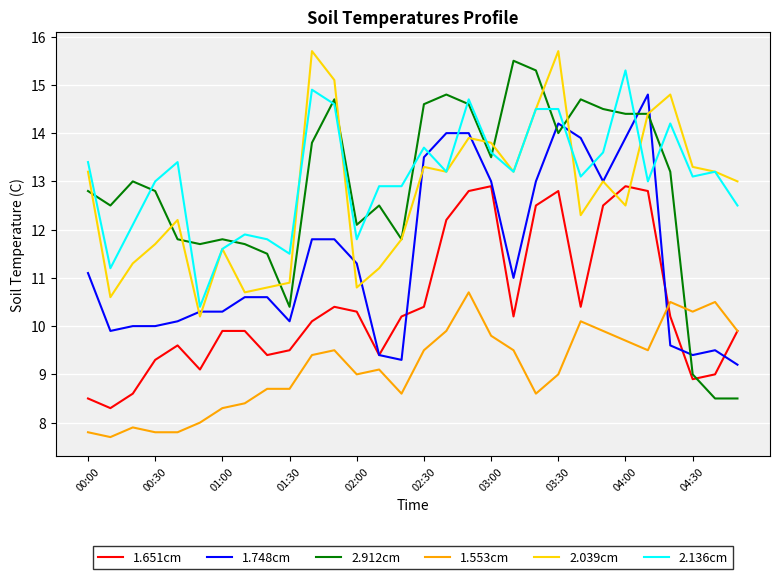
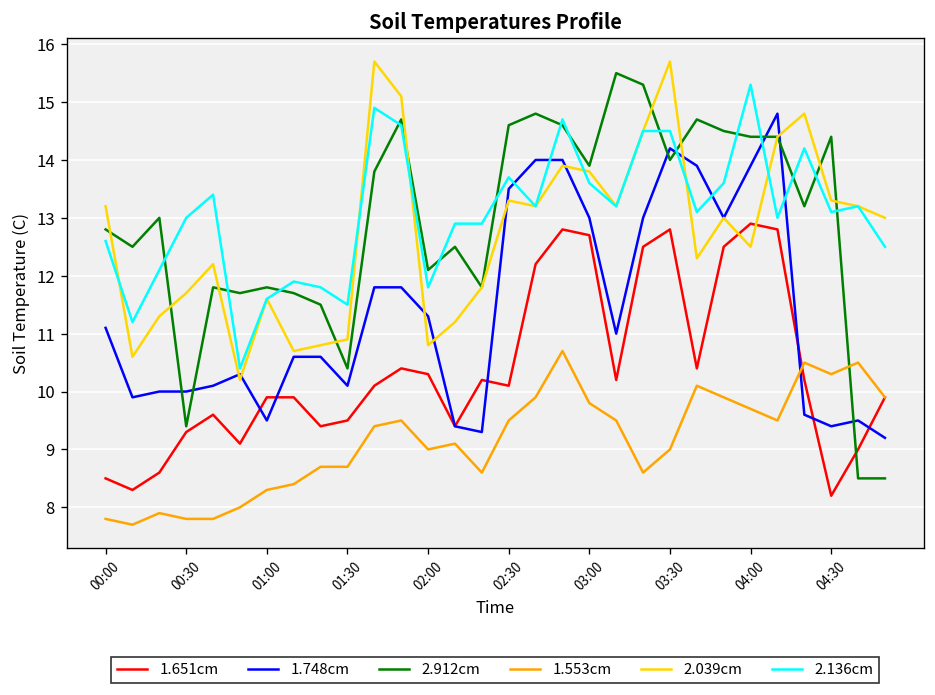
  {
    "1.651cm": {
      "00:00": 8.5,
      "00:30": 9.3,
      "01:00": 9.9,
      "01:30": 9.5,
      "02:00": 10.3,
-     "02:30": 10.4,
-     "03:00": 12.9,
+     "02:30": 10.1,
+     "03:00": 12.7,
      "03:30": 12.8,
      "04:00": 12.9,
-     "04:30": 8.9
+     "04:30": 8.2
    },
    "1.748cm": {
      "00:00": 11.1,
      "00:30": 10.0,
-     "01:00": 10.3,
+     "01:00": 9.5,
      "01:30": 10.1,
      "02:00": 11.3,
      "02:30": 13.5,
      "03:00": 13.0,
      "03:30": 14.2,
      "04:00": 13.9,
      "04:30": 9.4
    },
    "2.912cm": {
      "00:00": 12.8,
-     "00:30": 12.8,
+     "00:30": 9.4,
      "01:00": 11.8,
      "01:30": 10.4,
      "02:00": 12.1,
      "02:30": 14.6,
-     "03:00": 13.5,
+     "03:00": 13.9,
      "03:30": 14.0,
      "04:00": 14.4,
-     "04:30": 9.0
+     "04:30": 14.4
    },
    "2.136cm": {
-     "00:00": 13.4,
+     "00:00": 12.6,
      "00:30": 13.0,
      "01:30": 11.5,
      "02:00": 11.8,
      "02:30": 13.7,
      "03:00": 13.6,
      "03:30": 14.5,
      "04:00": 15.3,
      "04:30": 13.1
    }
  }
